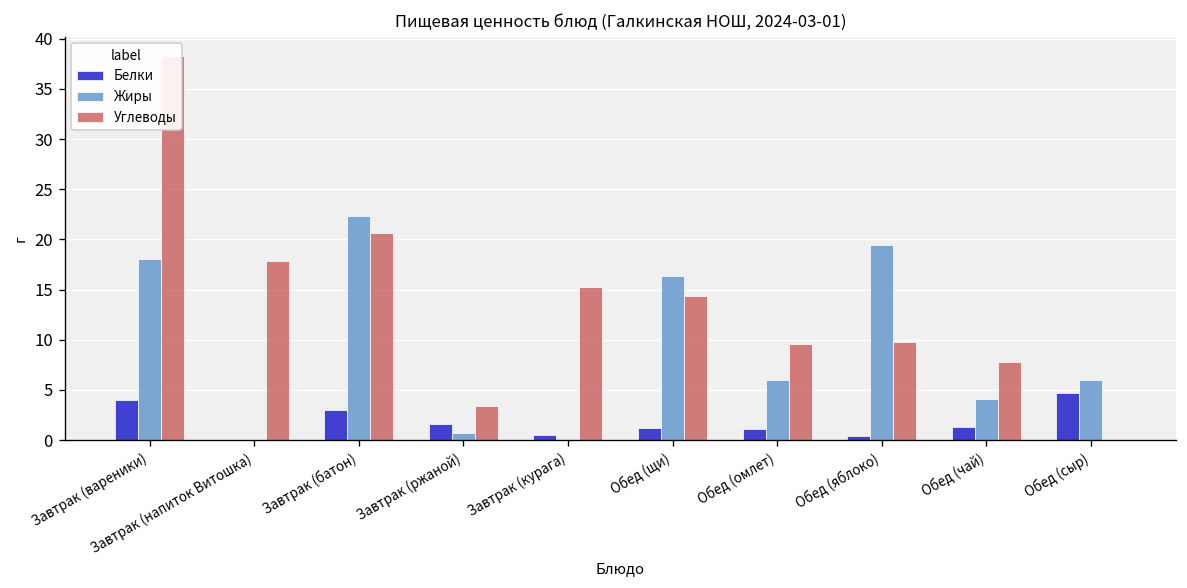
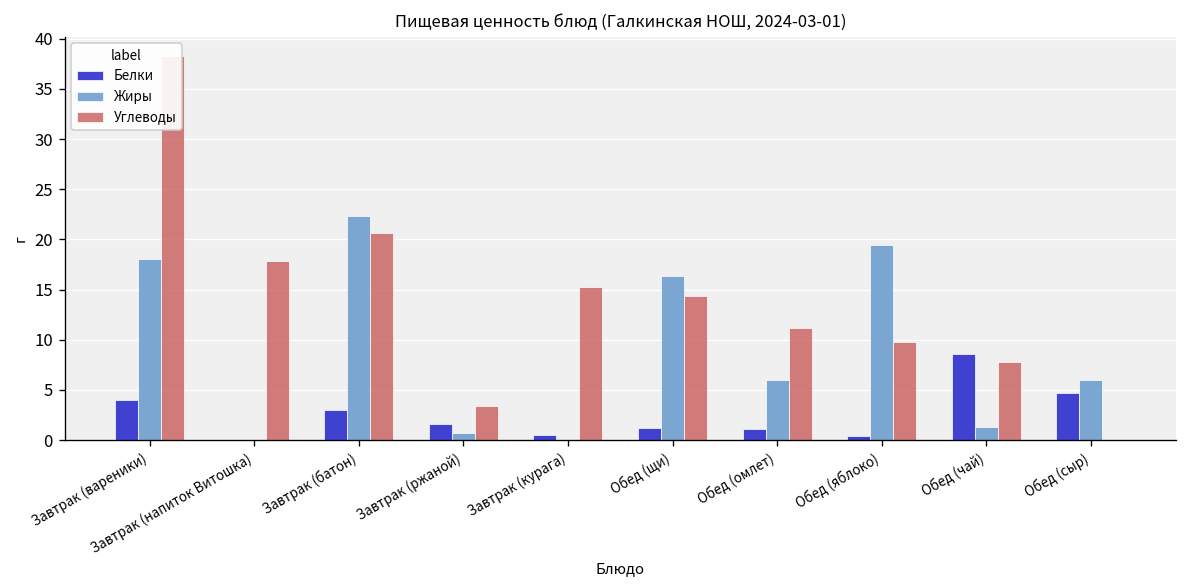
  {
    "Белки": {
      "Завтрак (вареники)": 4,
      "Завтрак (напиток Витошка)": 0,
      "Завтрак (батон)": 3,
      "Завтрак (ржаной)": 2,
      "Завтрак (курага)": 1,
      "Обед (щи)": 1,
      "Обед (омлет)": 1,
      "Обед (яблоко)": 0,
-     "Обед (чай)": 1,
+     "Обед (чай)": 9,
      "Обед (сыр)": 5
    },
    "Жиры": {
      "Завтрак (вареники)": 18,
      "Завтрак (напиток Витошка)": 0,
      "Завтрак (батон)": 22,
      "Завтрак (ржаной)": 1,
      "Обед (щи)": 16,
      "Обед (омлет)": 6,
      "Обед (яблоко)": 19,
-     "Обед (чай)": 4,
+     "Обед (чай)": 1,
      "Обед (сыр)": 6
    },
    "Углеводы": {
      "Завтрак (напиток Витошка)": 18,
      "Завтрак (батон)": 21,
      "Завтрак (ржаной)": 3,
      "Завтрак (курага)": 15,
      "Обед (щи)": 14,
-     "Обед (омлет)": 10,
+     "Обед (омлет)": 11,
      "Обед (яблоко)": 10,
      "Обед (чай)": 8,
      "Обед (сыр)": 0
    }
  }
